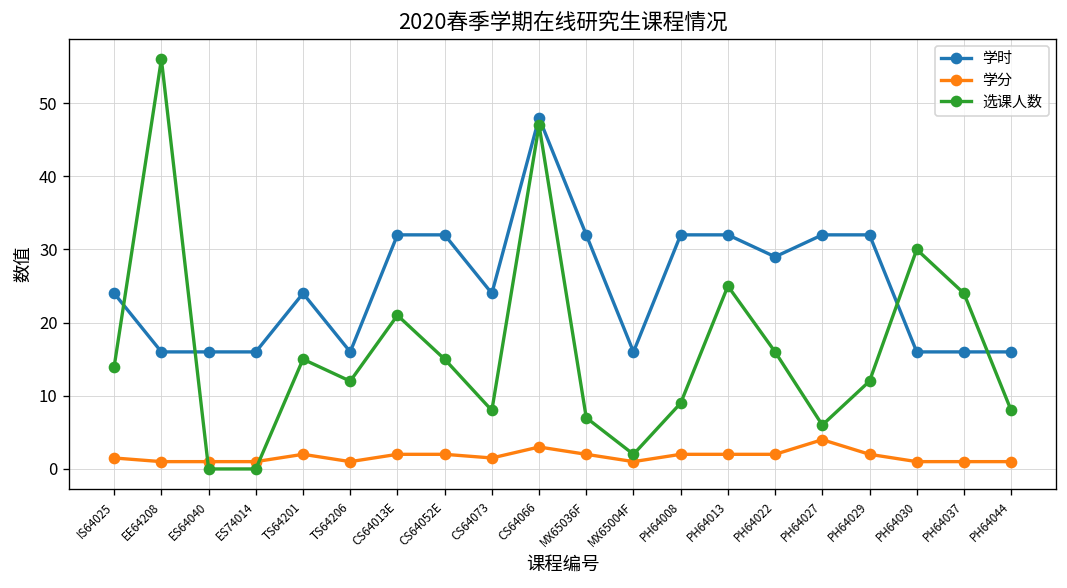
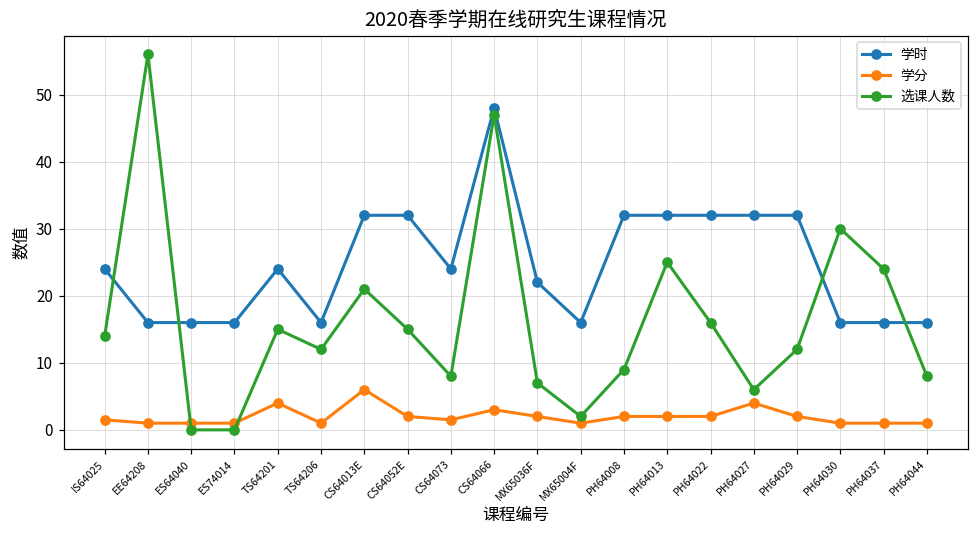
  {
    "学时": {
      "IS64025": 24,
      "EE64208": 16,
      "ES64040": 16,
      "ES74014": 16,
      "TS64201": 24,
      "TS64206": 16,
      "CS64013E": 32,
      "CS64052E": 32,
      "CS64073": 24,
      "CS64066": 48,
-     "MX65036F": 32,
+     "MX65036F": 22,
      "MX65004F": 16,
      "PH64008": 32,
      "PH64013": 32,
-     "PH64022": 29,
+     "PH64022": 32,
      "PH64027": 32,
      "PH64029": 32,
      "PH64030": 16,
      "PH64037": 16,
      "PH64044": 16
    },
    "学分": {
      "IS64025": 2,
      "EE64208": 1,
      "ES64040": 1,
      "ES74014": 1,
-     "TS64201": 2,
+     "TS64201": 4,
      "TS64206": 1,
-     "CS64013E": 2,
+     "CS64013E": 6,
      "CS64052E": 2,
      "CS64073": 2,
      "CS64066": 3,
      "MX65036F": 2,
      "MX65004F": 1,
      "PH64008": 2,
      "PH64013": 2,
      "PH64022": 2,
      "PH64027": 4,
      "PH64029": 2,
      "PH64030": 1,
      "PH64037": 1,
      "PH64044": 1
    },
    "选课人数": {
      "IS64025": 14,
      "EE64208": 56,
      "ES64040": 0,
      "ES74014": 0,
      "TS64201": 15,
      "TS64206": 12,
      "CS64013E": 21,
      "CS64052E": 15,
      "CS64073": 8,
      "CS64066": 47,
      "MX65036F": 7,
      "MX65004F": 2,
      "PH64008": 9,
      "PH64013": 25,
      "PH64022": 16,
      "PH64027": 6,
      "PH64029": 12,
      "PH64030": 30,
      "PH64037": 24,
      "PH64044": 8
    }
  }
